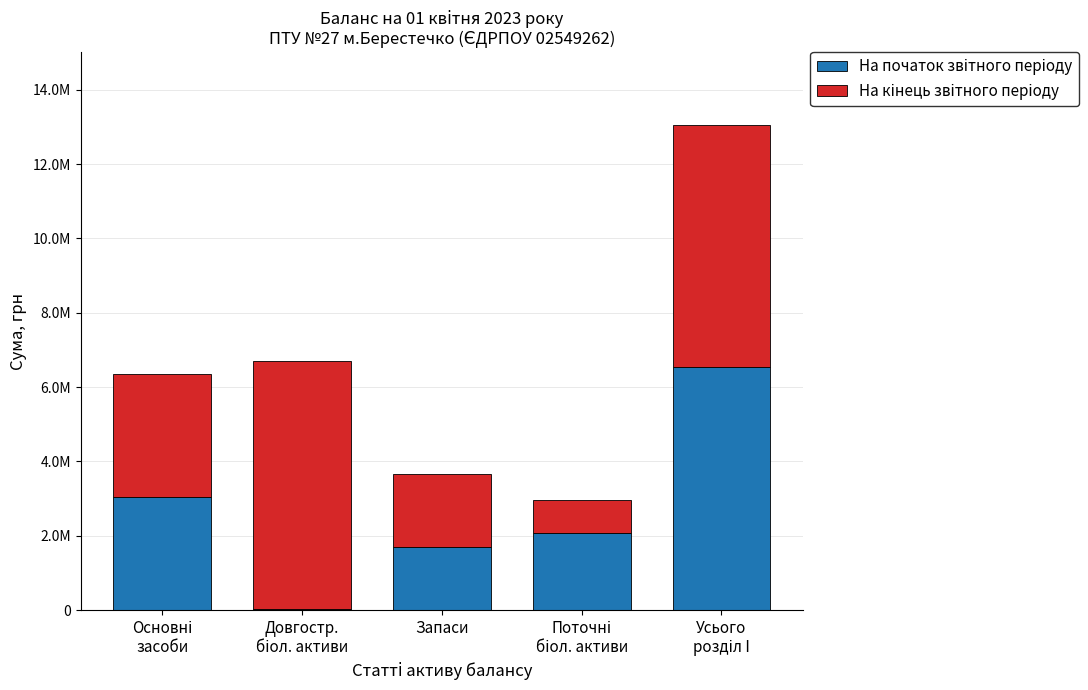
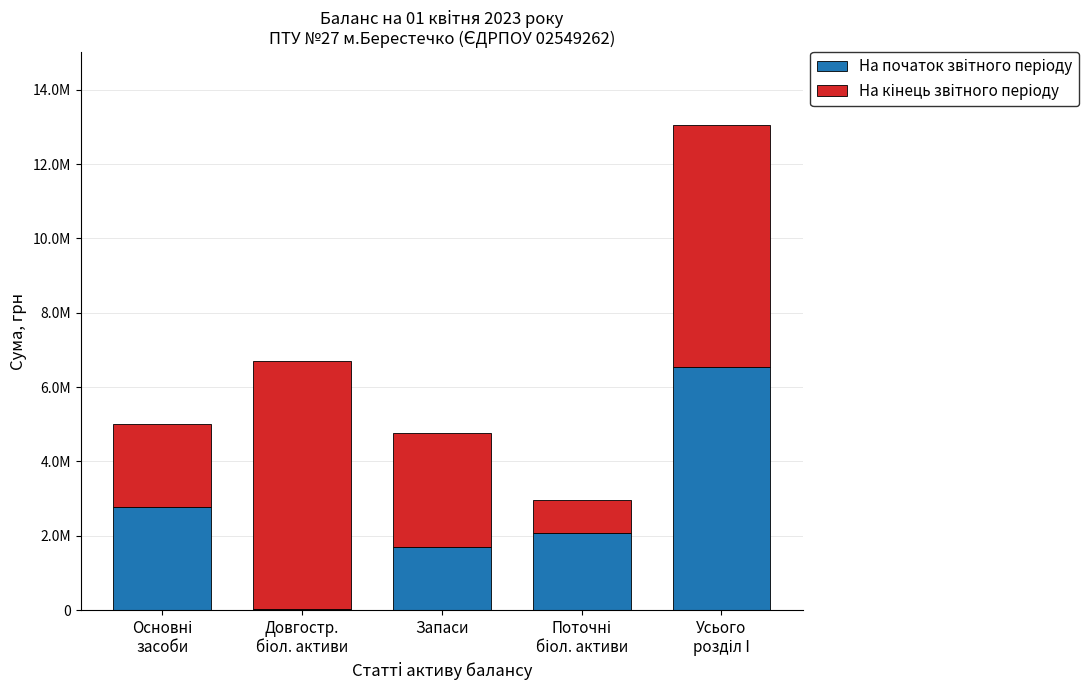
  {
    "На початок звітного періоду": {
-     "Основні засоби": 3000000,
+     "Основні засоби": 2800000,
      "Запаси": 1700000,
      "Поточні біол. активи": 2100000,
      "Усього розділ І": 6500000
    },
    "На кінець звітного періоду": {
-     "Основні засоби": 3300000,
+     "Основні засоби": 2200000,
      "Довгостр. біол. активи": 6700000,
-     "Запаси": 2000000,
+     "Запаси": 3100000,
      "Поточні біол. активи": 900000,
      "Усього розділ І": 6500000
    }
  }
